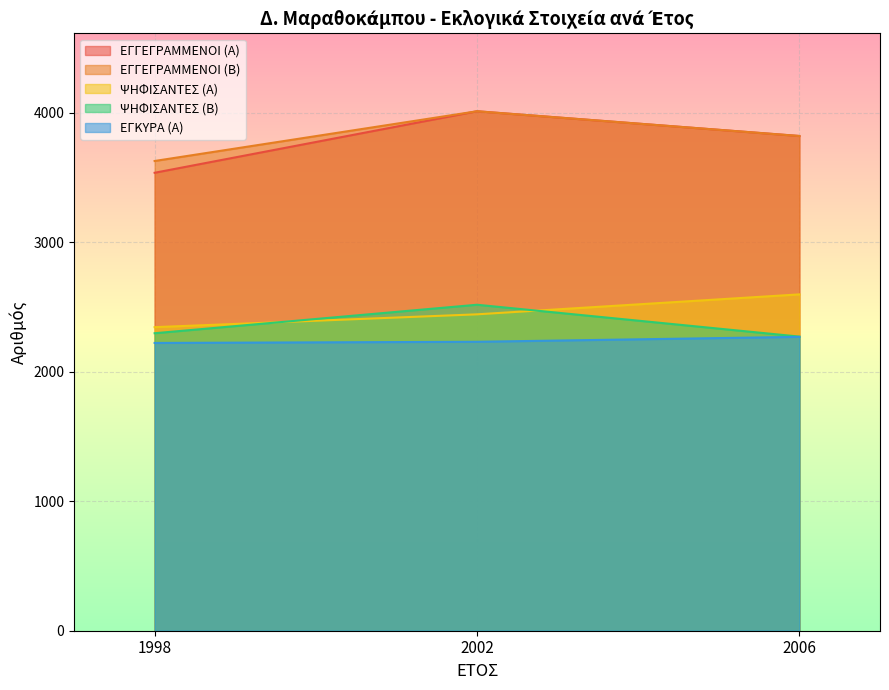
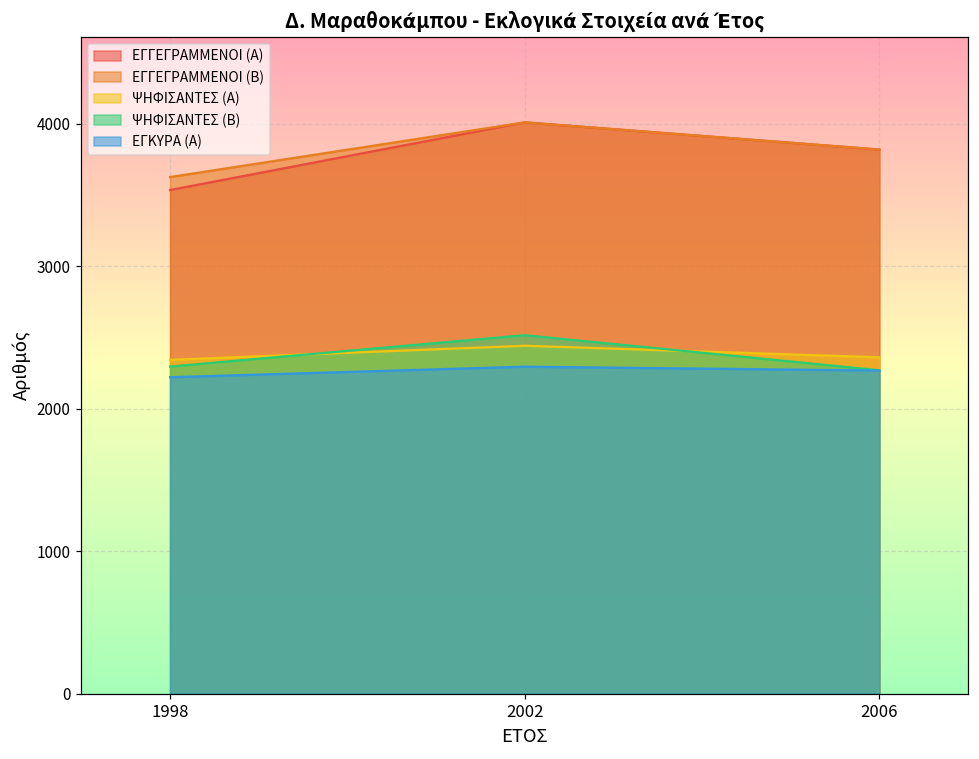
  {
    "ΨΗΦΙΣΑΝΤΕΣ (Α)": {
      "1998": 2340,
      "2002": 2440,
-     "2006": 2600
+     "2006": 2360
    },
    "ΨΗΦΙΣΑΝΤΕΣ (Β)": {
      "1998": 2300,
      "2002": 2520
    },
    "ΕΓΚΥΡΑ (Α)": {
      "1998": 2220,
-     "2002": 2230
+     "2002": 2300
    }
  }
